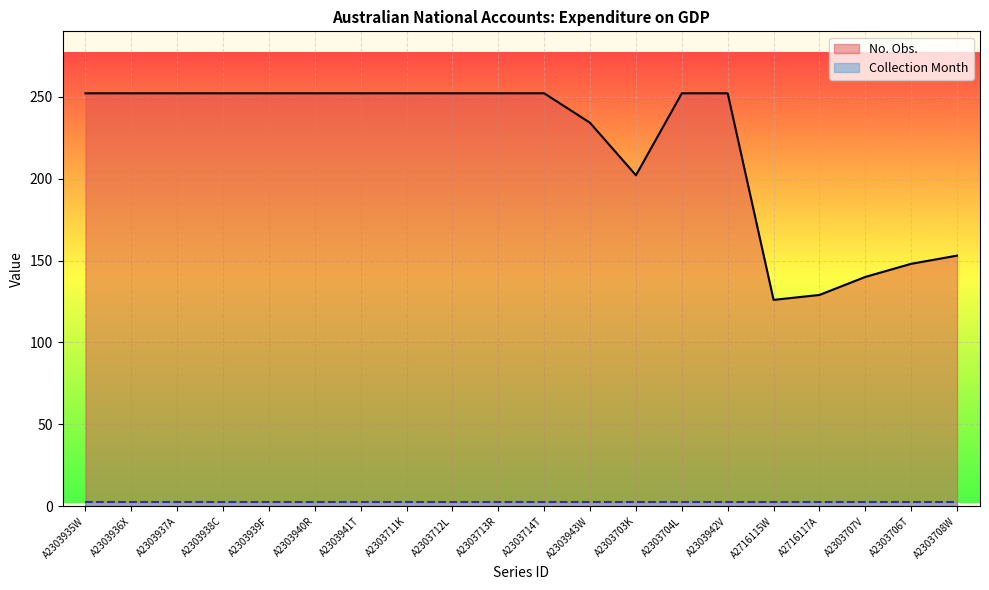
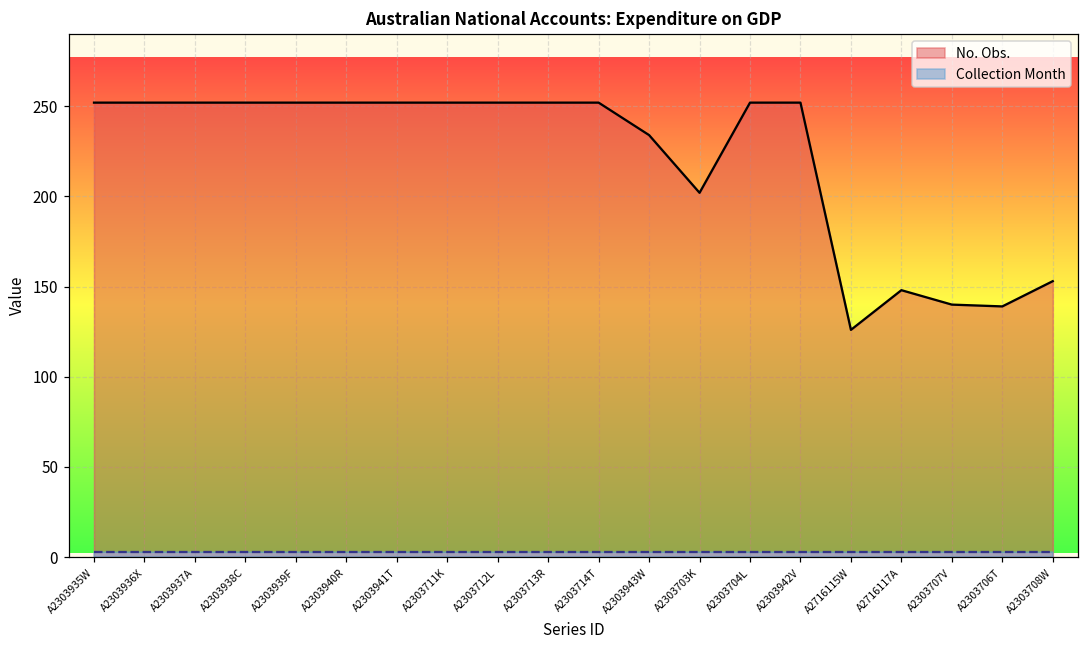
  {
    "No. Obs.": {
      "A2303935W": 252,
      "A2303936X": 252,
      "A2303937A": 252,
      "A2303938C": 252,
      "A2303939F": 252,
      "A2303940R": 252,
      "A2303941T": 252,
      "A2303711K": 252,
      "A2303712L": 252,
      "A2303713R": 252,
      "A2303714T": 252,
      "A2303943W": 234,
      "A2303703K": 202,
      "A2303704L": 252,
      "A2303942V": 252,
      "A2716115W": 126,
-     "A2716117A": 129,
+     "A2716117A": 148,
      "A2303707V": 140,
-     "A2303706T": 148,
+     "A2303706T": 139,
      "A2303708W": 153
    },
    "Collection Month": {
      "A2303935W": 3,
      "A2303936X": 3,
      "A2303937A": 3,
      "A2303938C": 3,
      "A2303939F": 3,
      "A2303940R": 3,
      "A2303941T": 3,
      "A2303711K": 3,
      "A2303712L": 3,
      "A2303713R": 3,
      "A2303714T": 3,
      "A2303943W": 3,
      "A2303703K": 3,
      "A2303704L": 3,
      "A2303942V": 3,
      "A2716115W": 3,
      "A2716117A": 3,
      "A2303707V": 3,
      "A2303706T": 3,
      "A2303708W": 3
    }
  }
